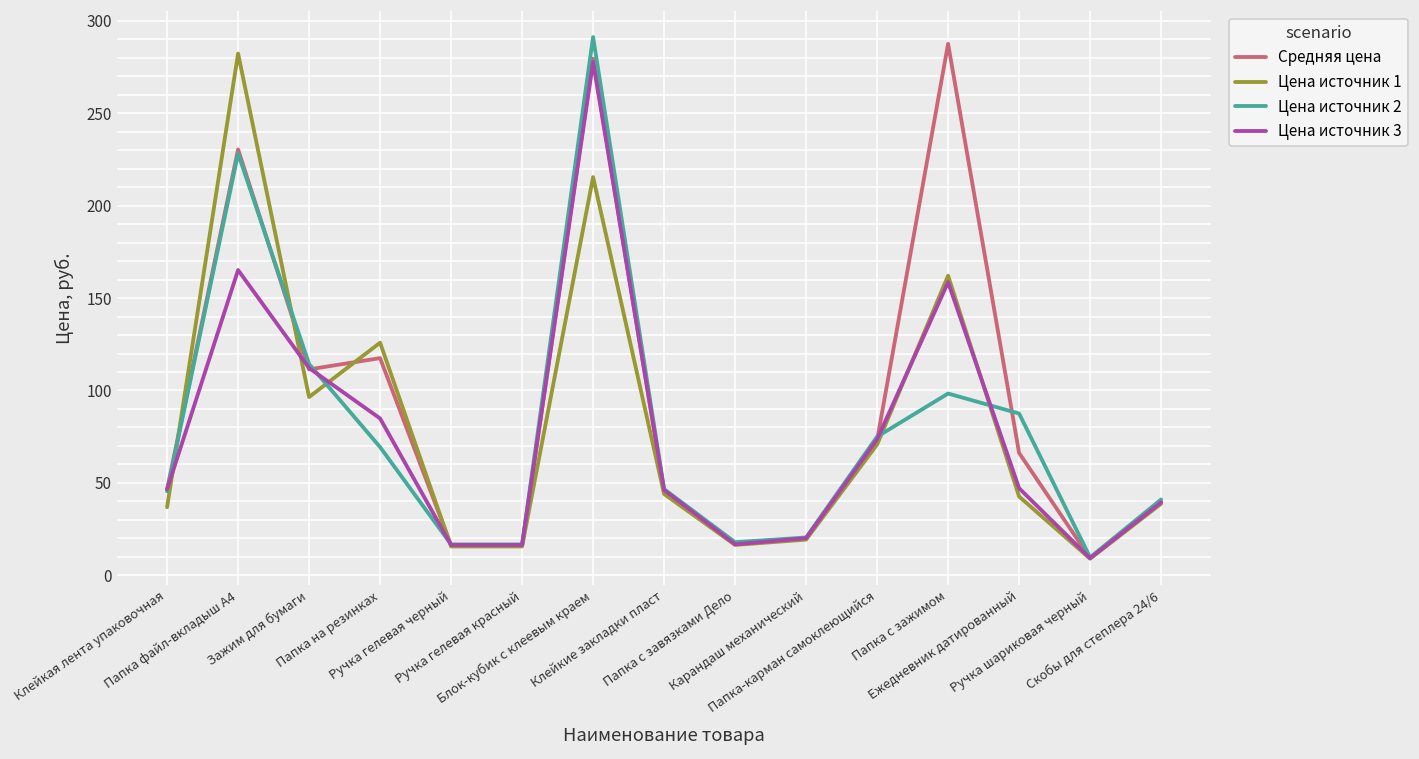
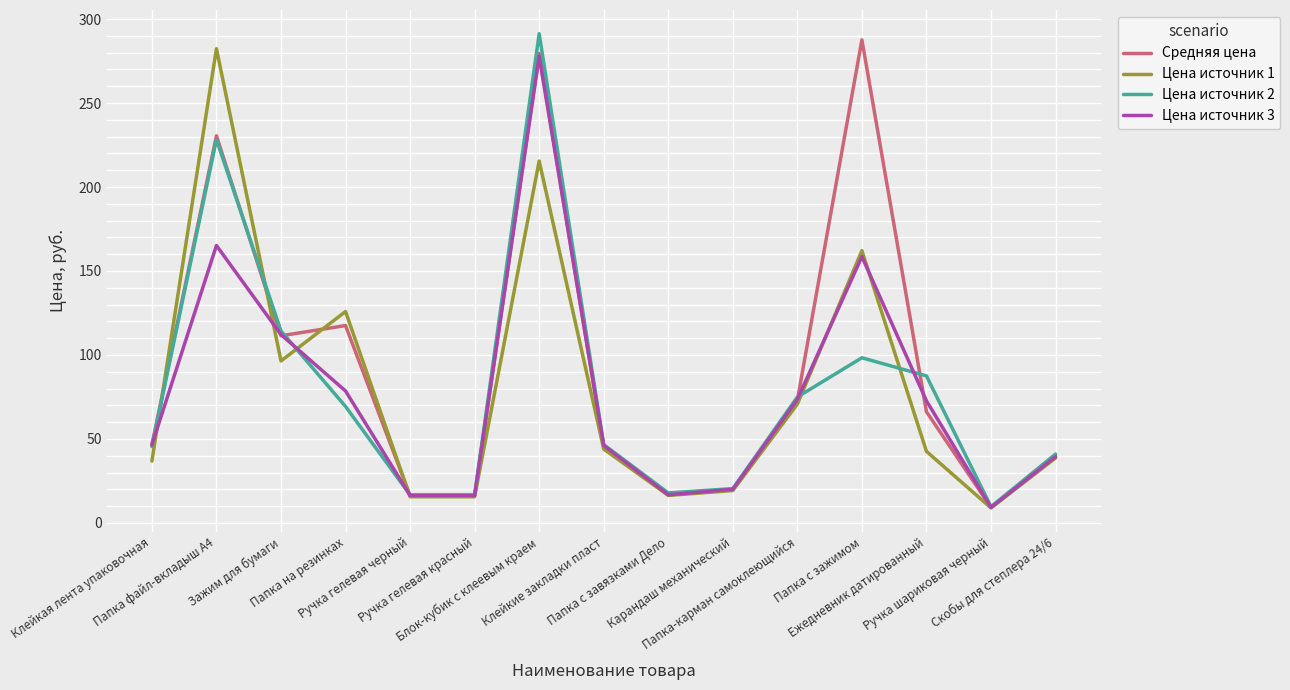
  {
    "Средняя цена": {
      "Папка файл-вкладыш А4": 230,
      "Папка на резинках": 118,
      "Блок-кубик с клеевым краем": 280,
      "Папка с зажимом": 288,
      "Ежедневник датированный": 66
    },
    "Цена источник 1": {
      "Клейкая лента упаковочная": 37,
      "Папка файл-вкладыш А4": 282,
      "Зажим для бумаги": 96,
      "Папка на резинках": 126,
      "Блок-кубик с клеевым краем": 215,
      "Клейкие закладки пласт": 44,
      "Папка-карман самоклеющийся": 71,
      "Папка с зажимом": 162,
      "Ежедневник датированный": 43
    },
    "Цена источник 2": {
      "Папка файл-вкладыш А4": 228,
      "Зажим для бумаги": 114,
      "Папка на резинках": 69,
      "Блок-кубик с клеевым краем": 291,
      "Папка с зажимом": 98,
      "Ежедневник датированный": 88
    },
    "Цена источник 3": {
      "Папка файл-вкладыш А4": 165,
-     "Папка на резинках": 85,
+     "Папка на резинках": 79,
      "Блок-кубик с клеевым краем": 278,
      "Папка с зажимом": 159,
-     "Ежедневник датированный": 47
+     "Ежедневник датированный": 73
    }
  }
